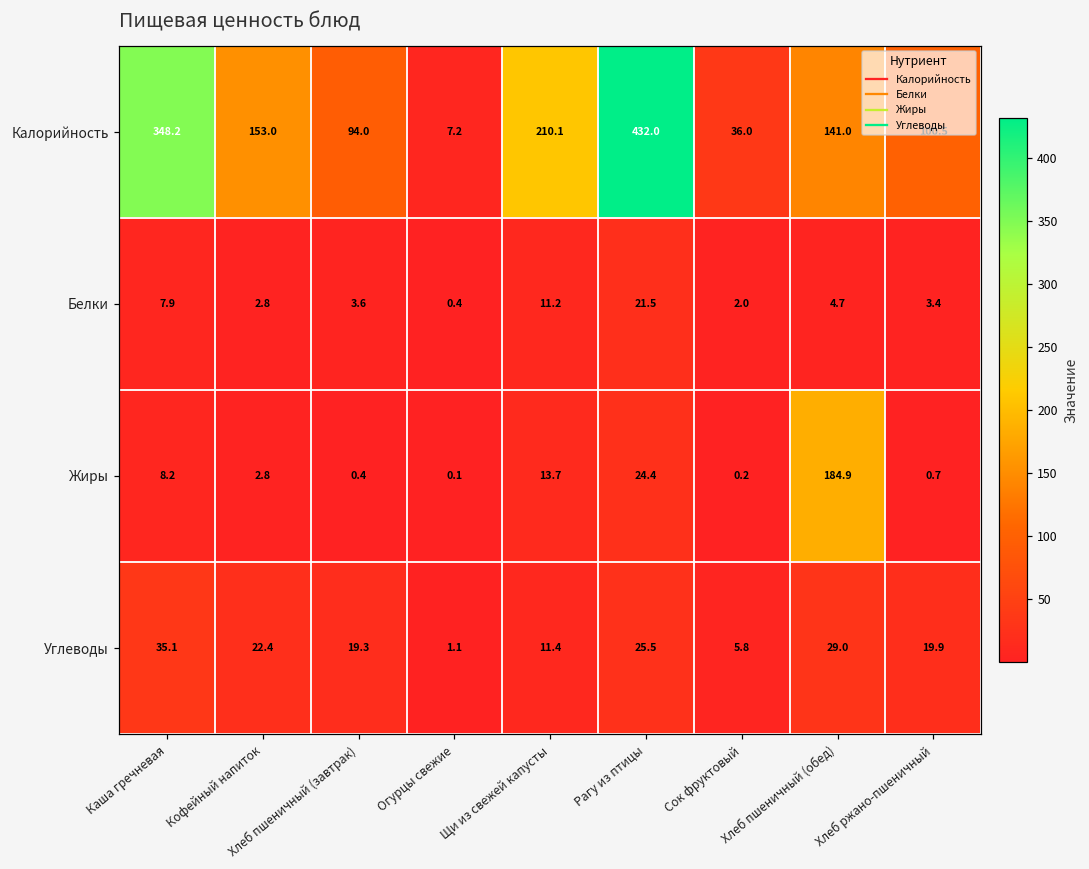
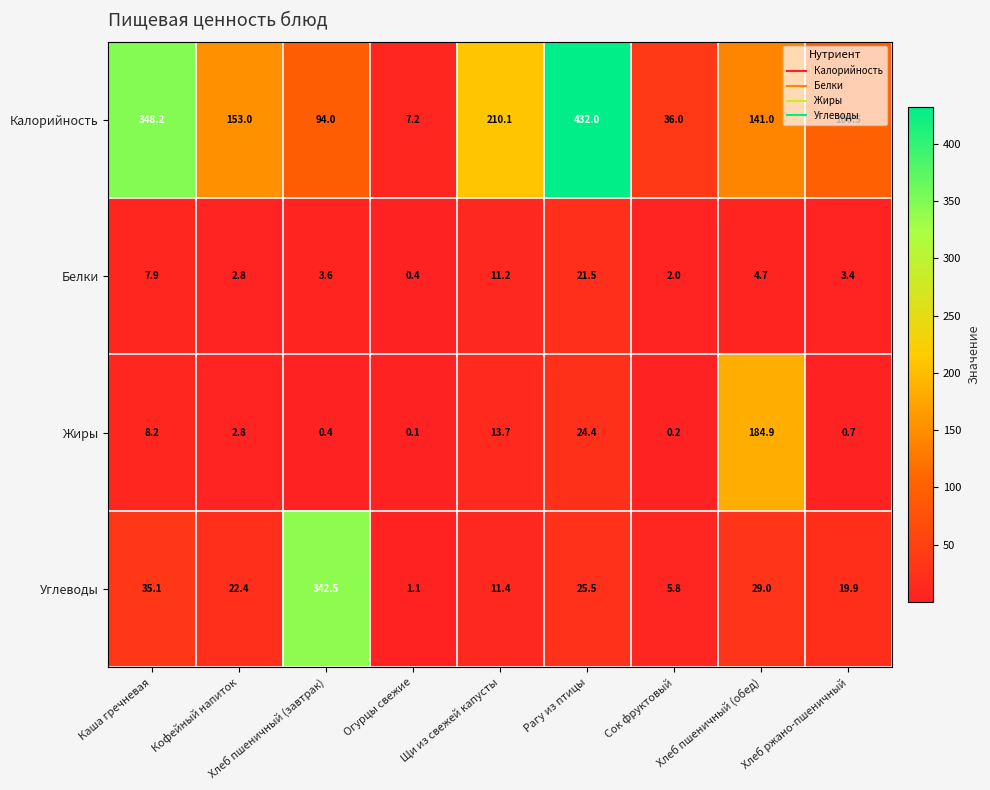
  {
    "Калорийность": {
      "Каша гречневая": 348.2,
      "Кофейный напиток": 153.0,
      "Хлеб пшеничный (завтрак)": 94.0,
      "Огурцы свежие": 7.2,
      "Щи из свежей капусты": 210.1,
      "Рагу из птицы": 432.0,
      "Сок фруктовый": 36.0,
      "Хлеб пшеничный (обед)": 141.0
    },
    "Белки": {
      "Каша гречневая": 7.9,
      "Кофейный напиток": 2.8,
      "Хлеб пшеничный (завтрак)": 3.6,
      "Огурцы свежие": 0.4,
      "Щи из свежей капусты": 11.2,
      "Рагу из птицы": 21.5,
      "Сок фруктовый": 2.0,
      "Хлеб пшеничный (обед)": 4.7,
      "Хлеб ржано-пшеничный": 3.4
    },
    "Жиры": {
      "Каша гречневая": 8.2,
      "Кофейный напиток": 2.8,
      "Хлеб пшеничный (завтрак)": 0.4,
      "Огурцы свежие": 0.1,
      "Щи из свежей капусты": 13.7,
      "Рагу из птицы": 24.4,
      "Сок фруктовый": 0.2,
      "Хлеб пшеничный (обед)": 184.9,
      "Хлеб ржано-пшеничный": 0.7
    },
    "Углеводы": {
      "Каша гречневая": 35.1,
      "Кофейный напиток": 22.4,
-     "Хлеб пшеничный (завтрак)": 19.3,
+     "Хлеб пшеничный (завтрак)": 342.5,
      "Огурцы свежие": 1.1,
      "Щи из свежей капусты": 11.4,
      "Рагу из птицы": 25.5,
      "Сок фруктовый": 5.8,
      "Хлеб пшеничный (обед)": 29.0,
      "Хлеб ржано-пшеничный": 19.9
    }
  }
